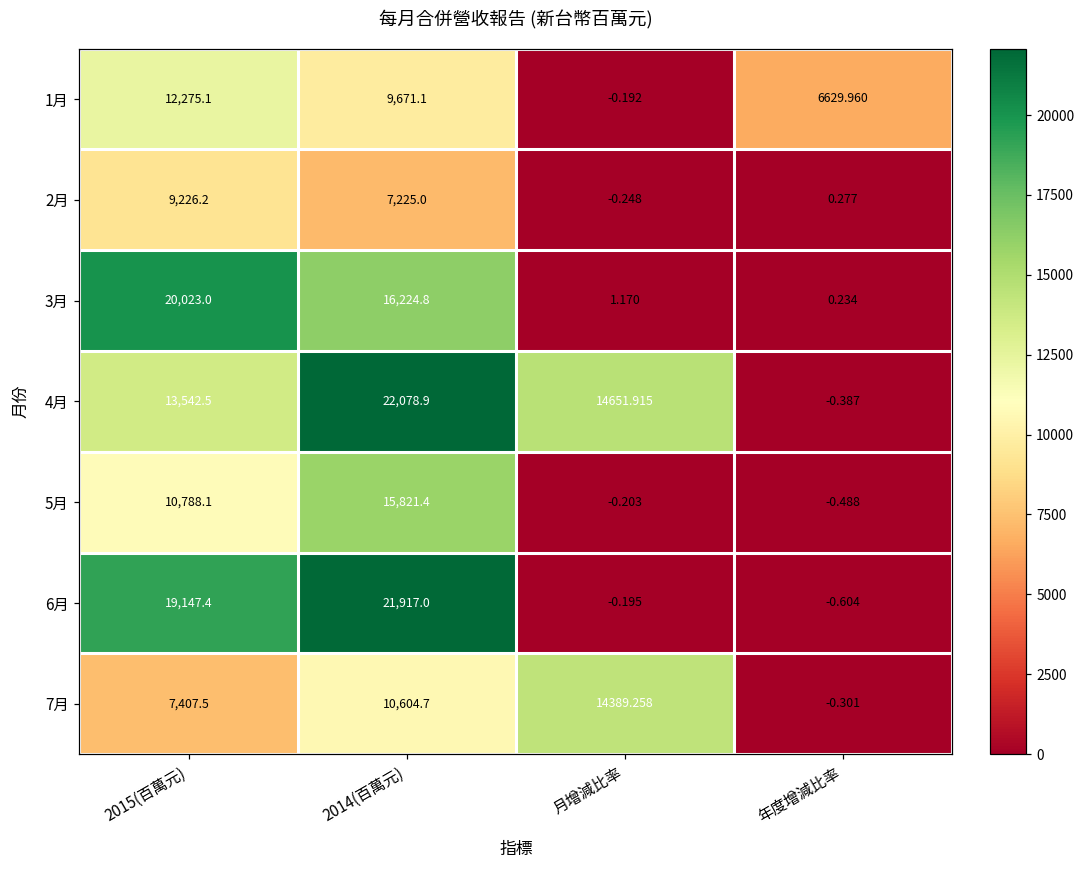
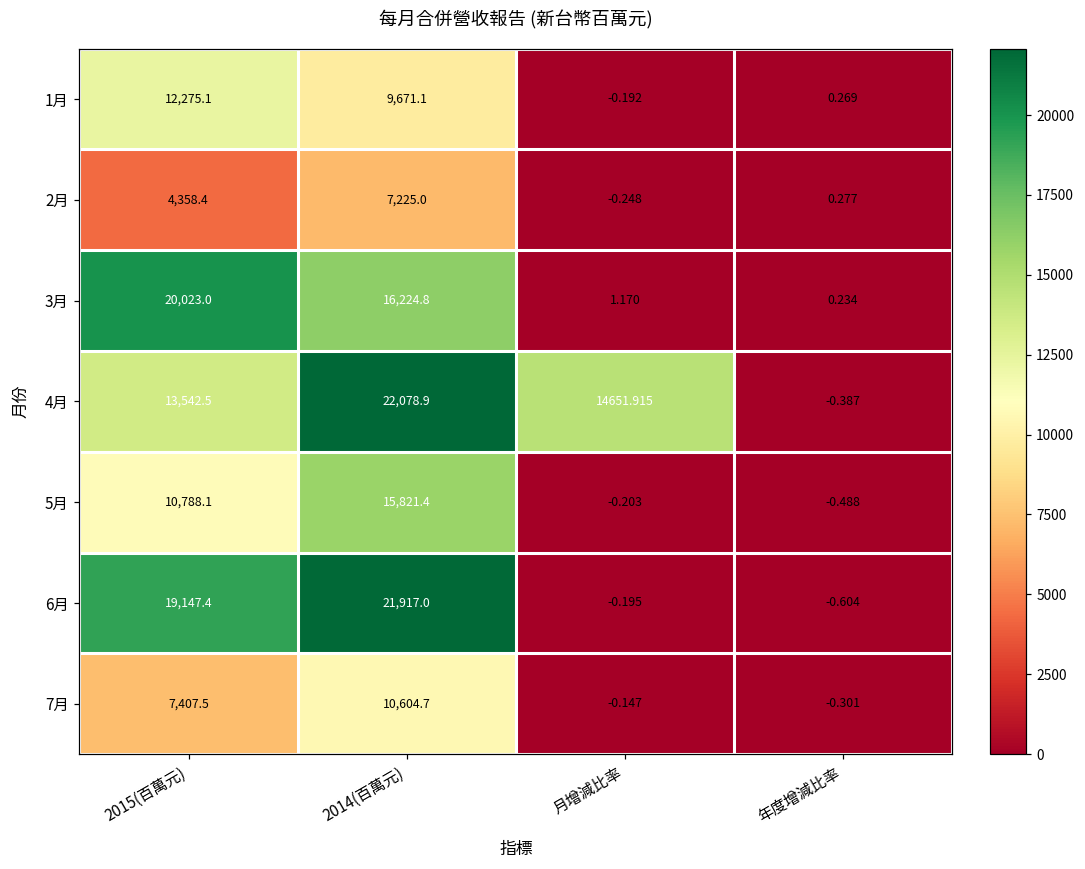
  {
    "1月": {
      "2015(百萬元)": "12,275.1",
      "2014(百萬元)": "9,671.1",
      "月增減比率": "-0.192",
-     "年度增減比率": "6629.960"
+     "年度增減比率": "0.269"
    },
    "2月": {
-     "2015(百萬元)": "9,226.2",
+     "2015(百萬元)": "4,358.4",
      "2014(百萬元)": "7,225.0",
      "月增減比率": "-0.248",
      "年度增減比率": "0.277"
    },
    "3月": {
      "2015(百萬元)": "20,023.0",
      "2014(百萬元)": "16,224.8",
      "月增減比率": "1.170",
      "年度增減比率": "0.234"
    },
    "4月": {
      "2015(百萬元)": "13,542.5",
      "2014(百萬元)": "22,078.9",
      "月增減比率": "14651.915",
      "年度增減比率": "-0.387"
    },
    "5月": {
      "2015(百萬元)": "10,788.1",
      "2014(百萬元)": "15,821.4",
      "月增減比率": "-0.203",
      "年度增減比率": "-0.488"
    },
    "6月": {
      "2015(百萬元)": "19,147.4",
      "2014(百萬元)": "21,917.0",
      "月增減比率": "-0.195",
      "年度增減比率": "-0.604"
    },
    "7月": {
      "2015(百萬元)": "7,407.5",
      "2014(百萬元)": "10,604.7",
-     "月增減比率": "14389.258",
+     "月增減比率": "-0.147",
      "年度增減比率": "-0.301"
    }
  }
